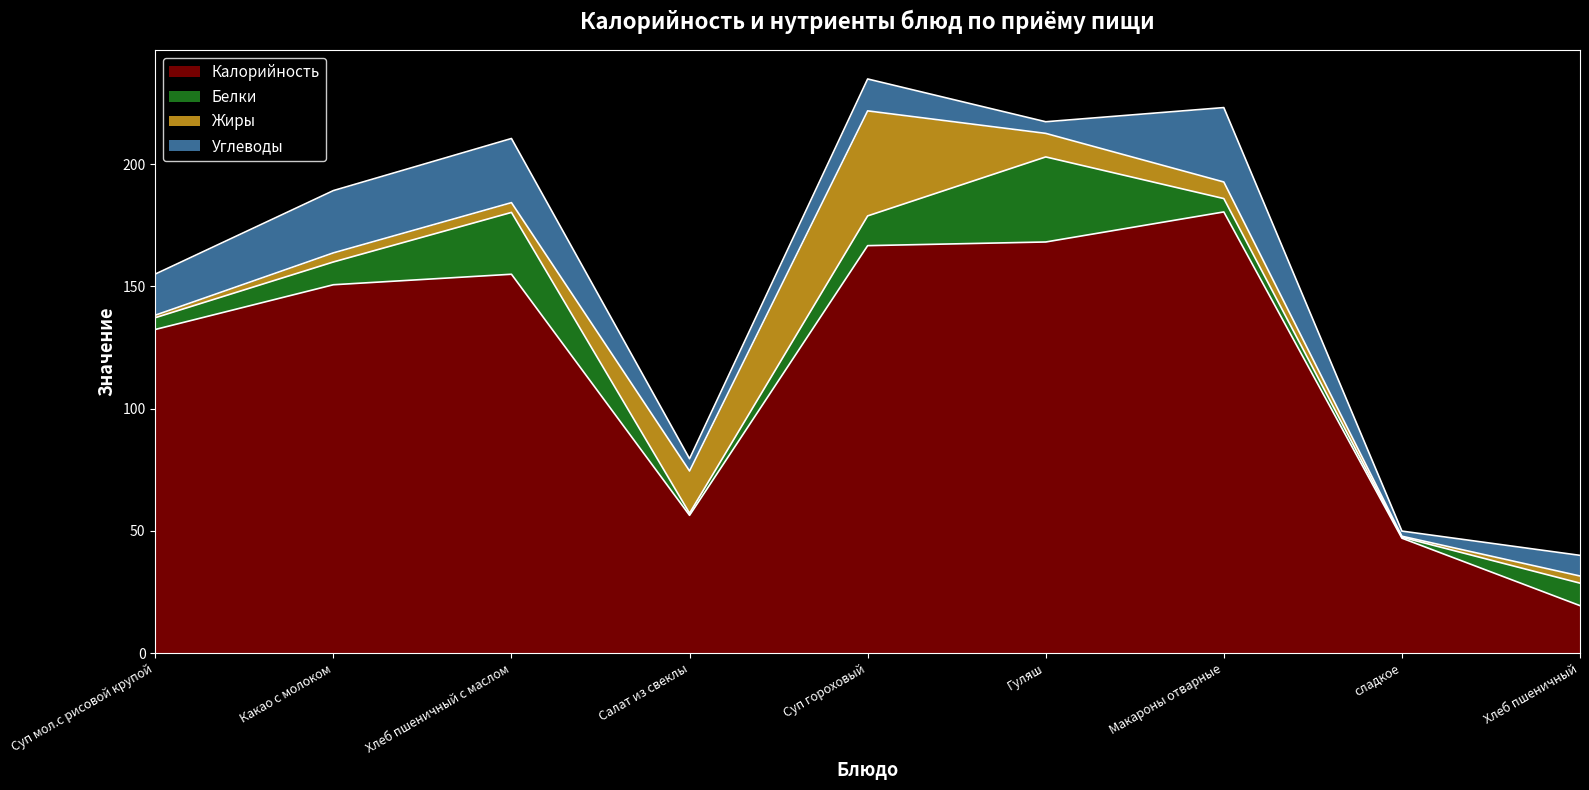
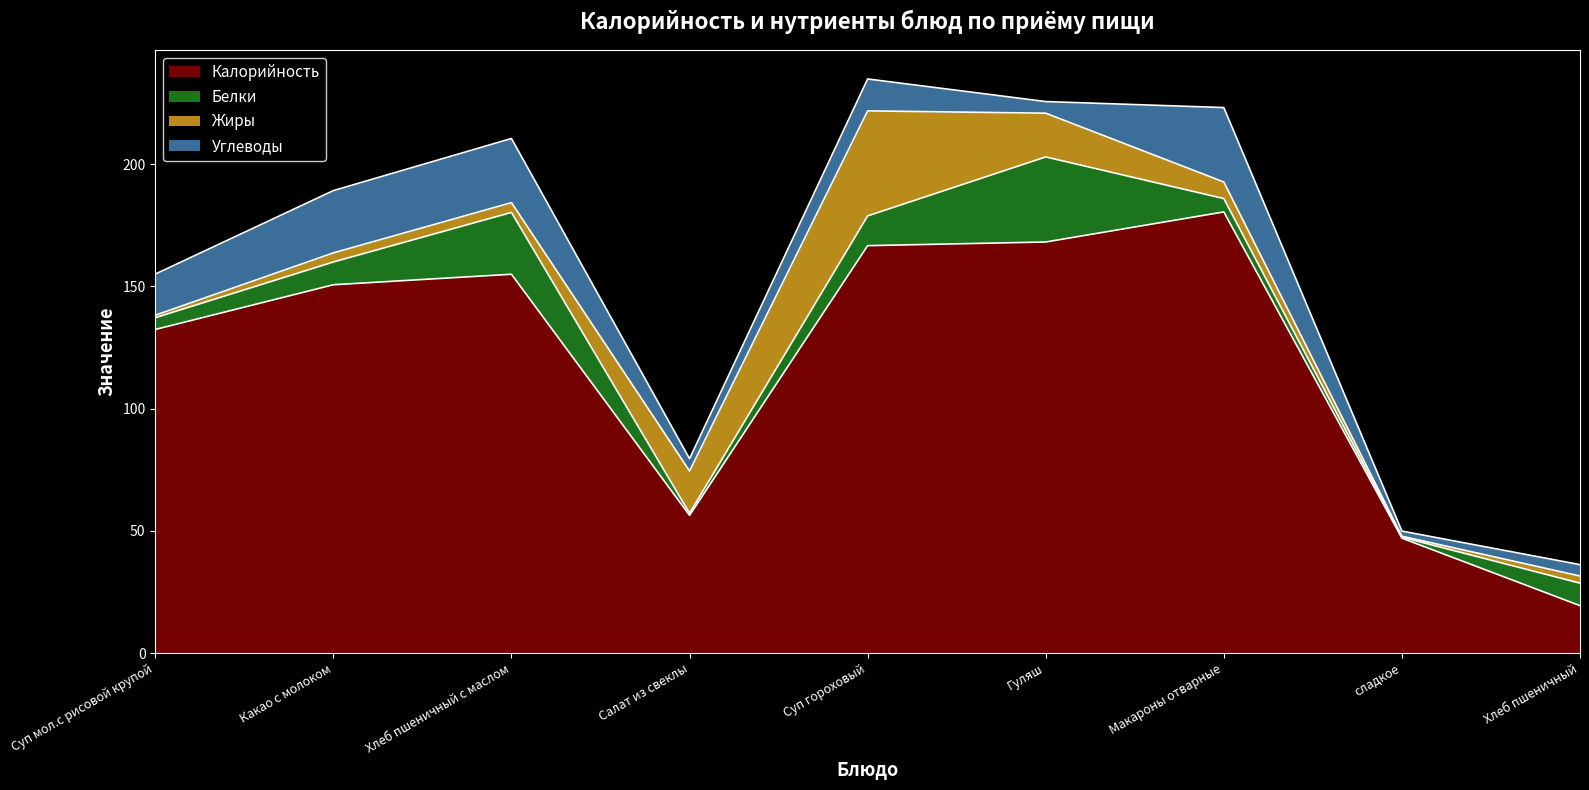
  {
    "Калорийность": {
      "Суп мол.с рисовой крупой": 132,
      "Какао с молоком": 151,
      "Хлеб пшеничный с маслом": 155,
      "Суп гороховый": 167,
      "Гуляш": 168,
      "Макароны отварные": 181,
      "Хлеб пшеничный": 19
    },
    "Белки": {
      "Какао с молоком": 9,
      "Хлеб пшеничный с маслом": 25,
      "Суп гороховый": 12,
      "Гуляш": 35,
      "Макароны отварные": 5,
      "Хлеб пшеничный": 9
    },
    "Жиры": {
      "Какао с молоком": 4,
      "Хлеб пшеничный с маслом": 4,
      "Салат из свеклы": 17,
      "Суп гороховый": 43,
-     "Гуляш": 10,
+     "Гуляш": 18,
      "Макароны отварные": 7,
      "Хлеб пшеничный": 3
    },
    "Углеводы": {
      "Суп мол.с рисовой крупой": 17,
      "Какао с молоком": 25,
      "Хлеб пшеничный с маслом": 26,
      "Салат из свеклы": 5,
      "Суп гороховый": 13,
      "Гуляш": 5,
      "Макароны отварные": 30,
      "сладкое": 2,
-     "Хлеб пшеничный": 8
+     "Хлеб пшеничный": 5
    }
  }
